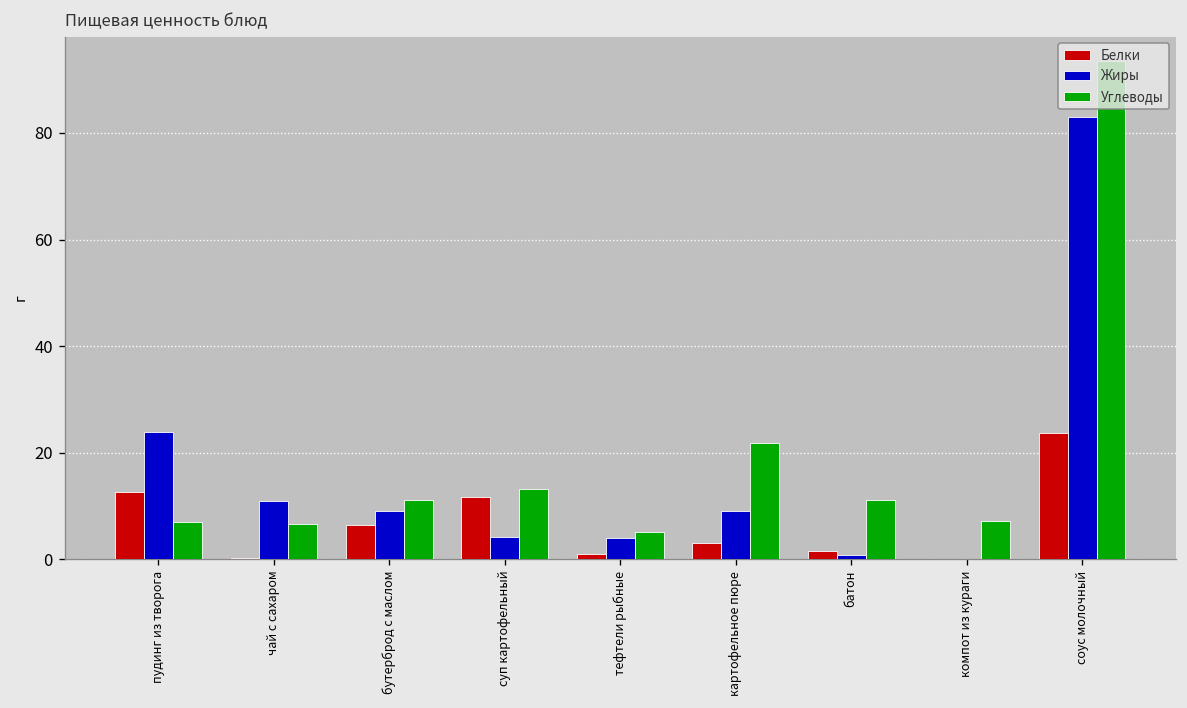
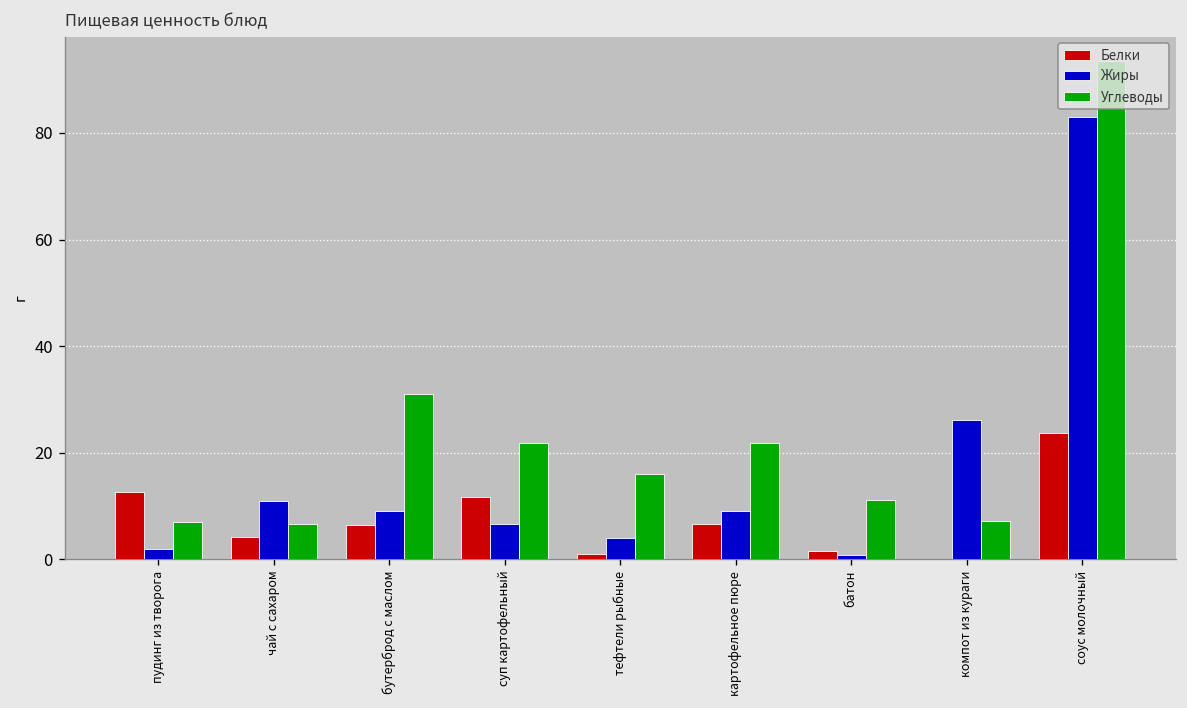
  {
    "Белки": {
      "пудинг из творога": 13,
-     "чай с сахаром": 0,
+     "чай с сахаром": 4,
      "бутерброд с маслом": 6,
      "суп картофельный": 12,
      "тефтели рыбные": 1,
-     "картофельное пюре": 3,
+     "картофельное пюре": 7,
      "батон": 2,
      "соус молочный": 24
    },
    "Жиры": {
-     "пудинг из творога": 24,
+     "пудинг из творога": 2,
      "чай с сахаром": 11,
      "бутерброд с маслом": 9,
-     "суп картофельный": 4,
+     "суп картофельный": 7,
      "тефтели рыбные": 4,
      "картофельное пюре": 9,
      "батон": 1,
-     "компот из кураги": 0,
+     "компот из кураги": 26,
      "соус молочный": 83
    },
    "Углеводы": {
      "пудинг из творога": 7,
      "чай с сахаром": 7,
-     "бутерброд с маслом": 11,
-     "суп картофельный": 13,
-     "тефтели рыбные": 5,
+     "бутерброд с маслом": 31,
+     "суп картофельный": 22,
+     "тефтели рыбные": 16,
      "картофельное пюре": 22,
      "батон": 11,
      "компот из кураги": 7
    }
  }
